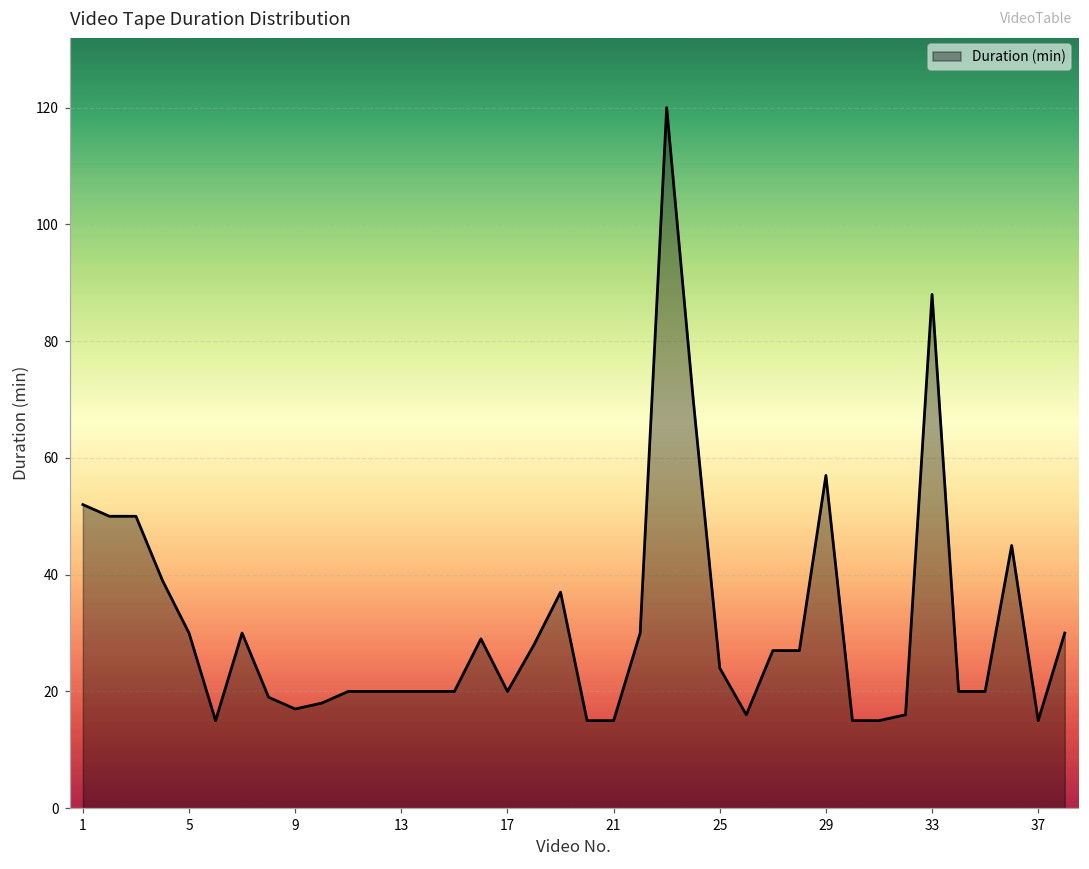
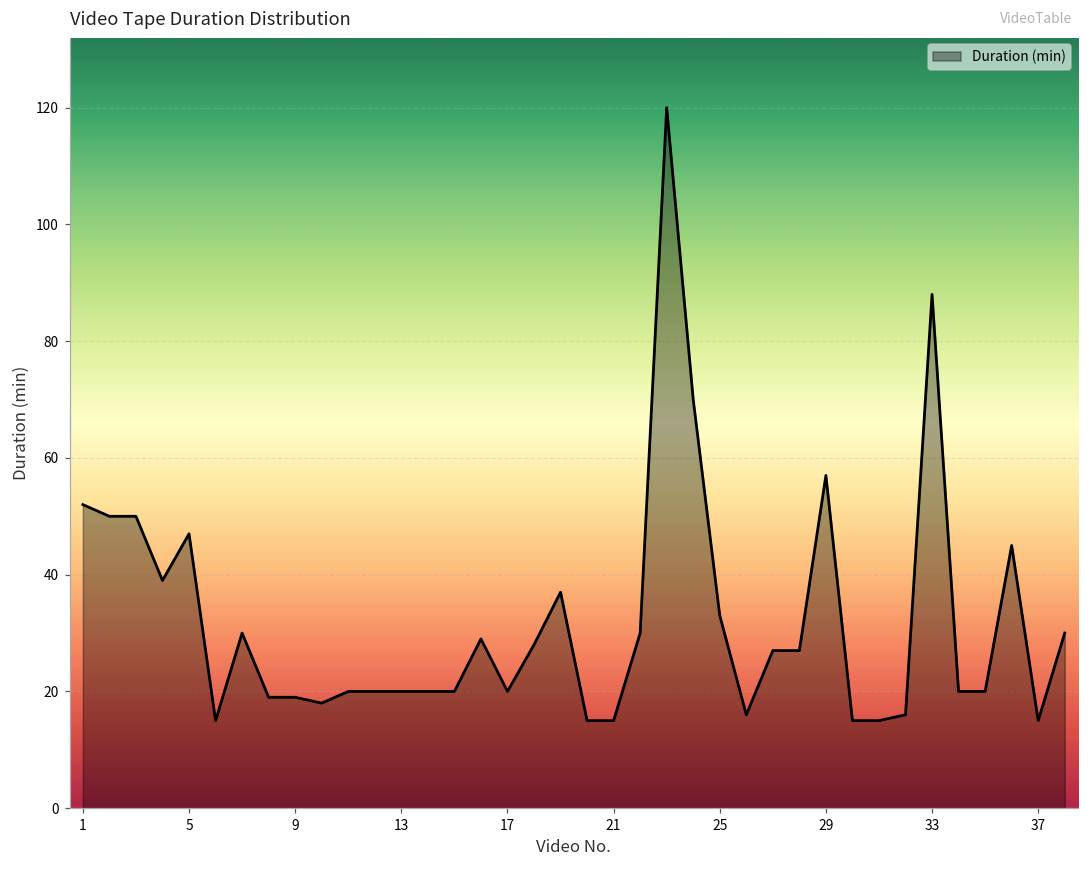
  {
    "1": 52,
-   "5": 30,
-   "9": 17,
+   "5": 47,
+   "9": 19,
    "13": 20,
    "17": 20,
    "21": 15,
-   "25": 24,
+   "25": 33,
    "29": 57,
    "33": 88,
    "37": 15
  }
